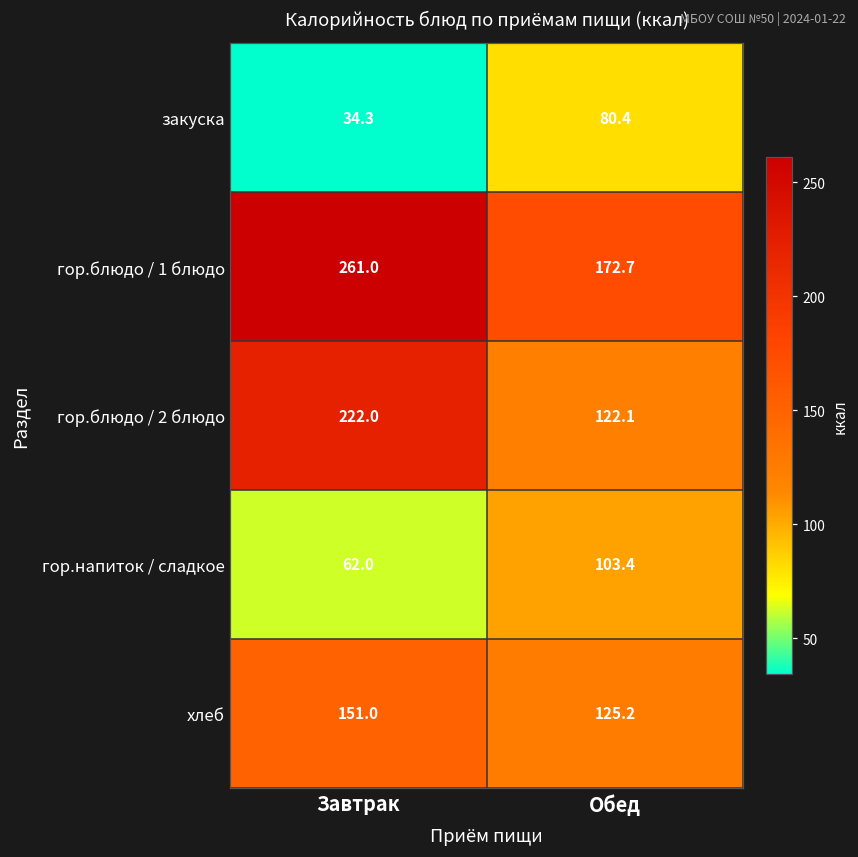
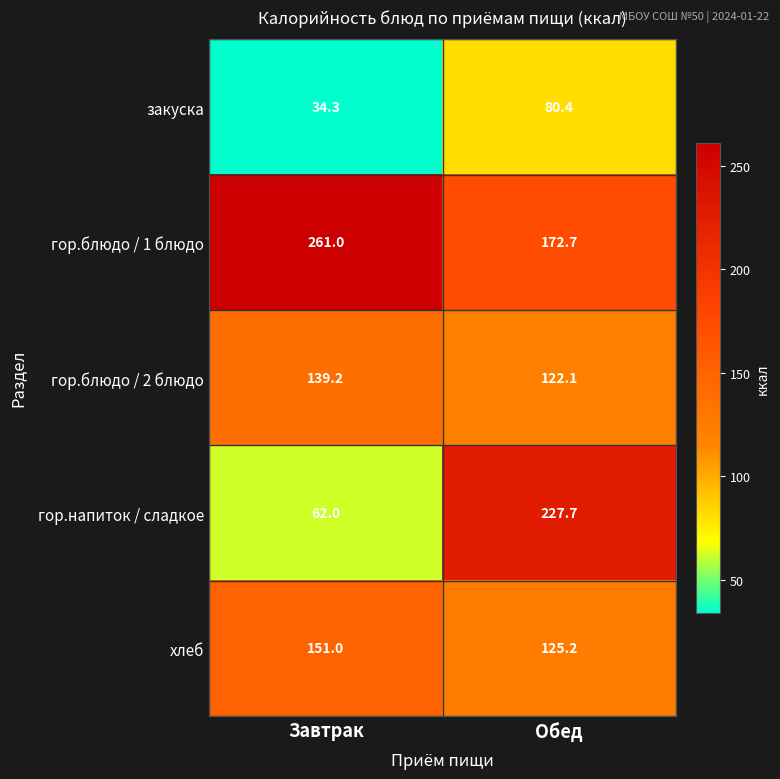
  {
    "закуска": {
      "Завтрак": 34.3,
      "Обед": 80.4
    },
    "гор.блюдо / 1 блюдо": {
      "Завтрак": 261.0,
      "Обед": 172.7
    },
    "гор.блюдо / 2 блюдо": {
-     "Завтрак": 222.0,
+     "Завтрак": 139.2,
      "Обед": 122.1
    },
    "гор.напиток / сладкое": {
      "Завтрак": 62.0,
-     "Обед": 103.4
+     "Обед": 227.7
    },
    "хлеб": {
      "Завтрак": 151.0,
      "Обед": 125.2
    }
  }
